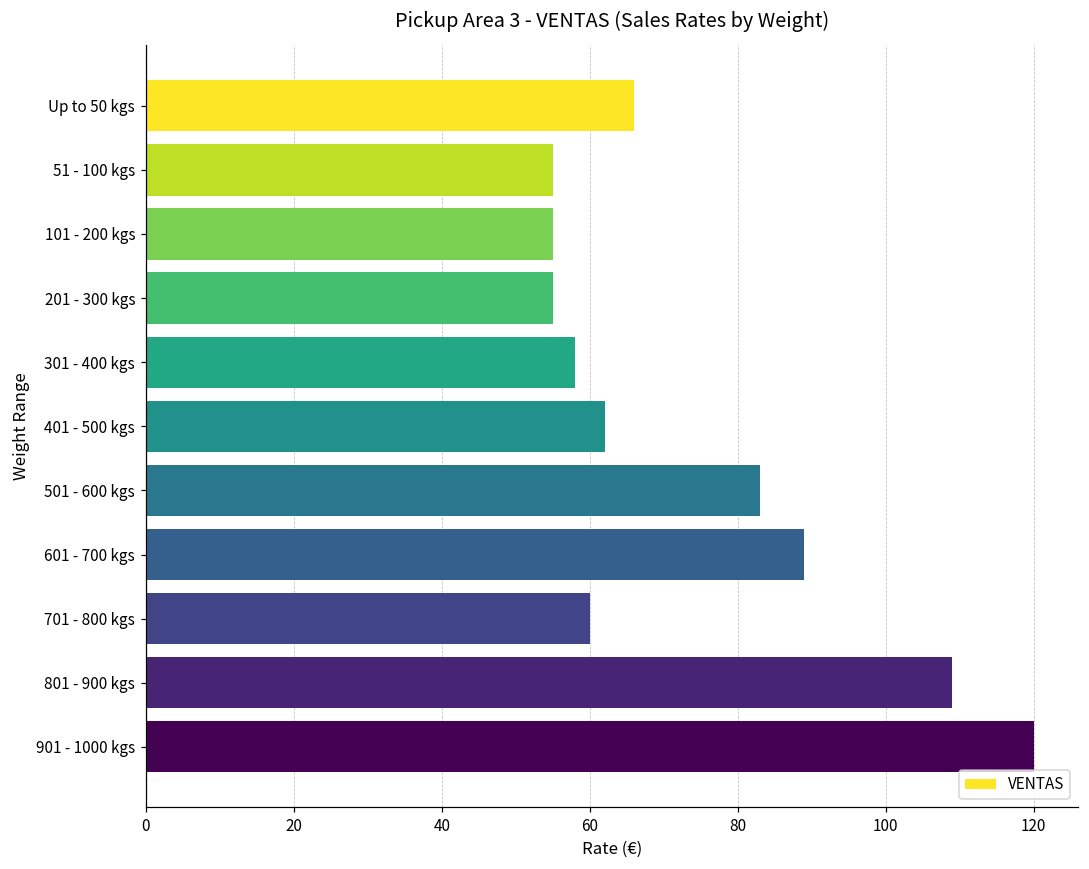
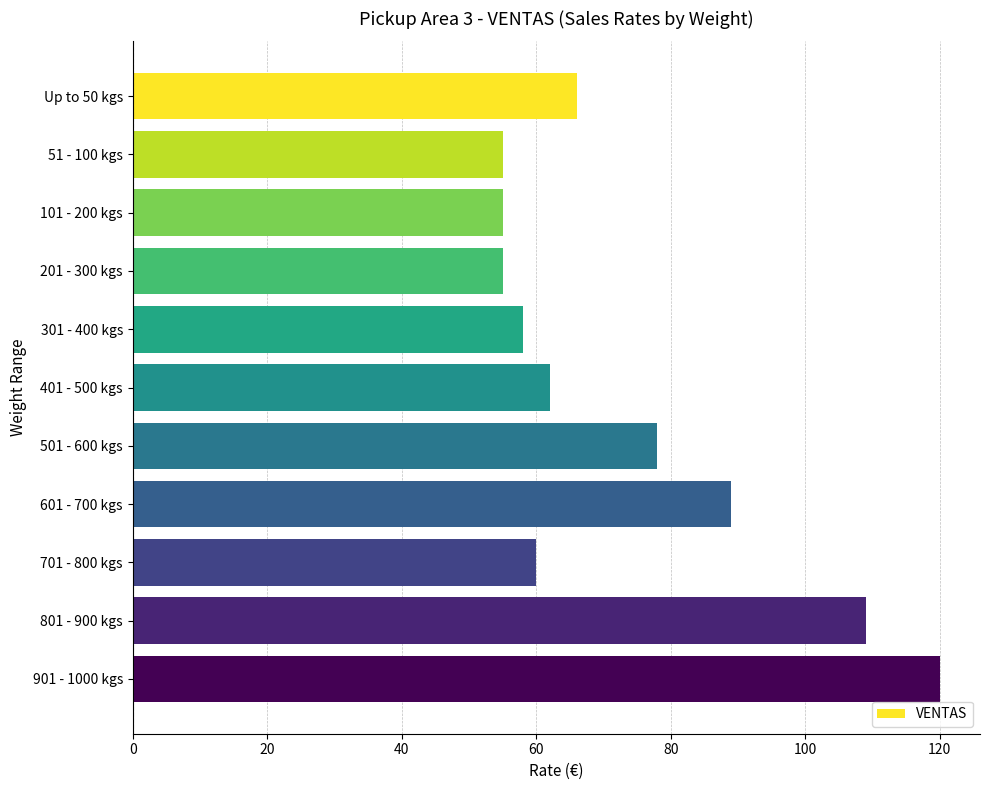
  {
    "Up to 50 kgs": 66,
    "51 - 100 kgs": 55,
    "101 - 200 kgs": 55,
    "201 - 300 kgs": 55,
    "301 - 400 kgs": 58,
    "401 - 500 kgs": 62,
-   "501 - 600 kgs": 83,
+   "501 - 600 kgs": 78,
    "601 - 700 kgs": 89,
    "701 - 800 kgs": 60,
    "801 - 900 kgs": 109,
    "901 - 1000 kgs": 120
  }
